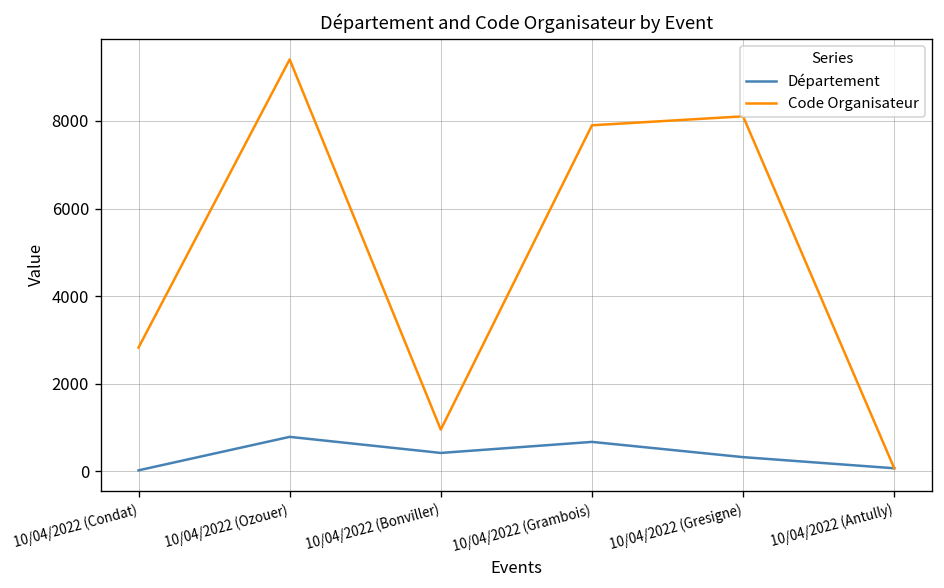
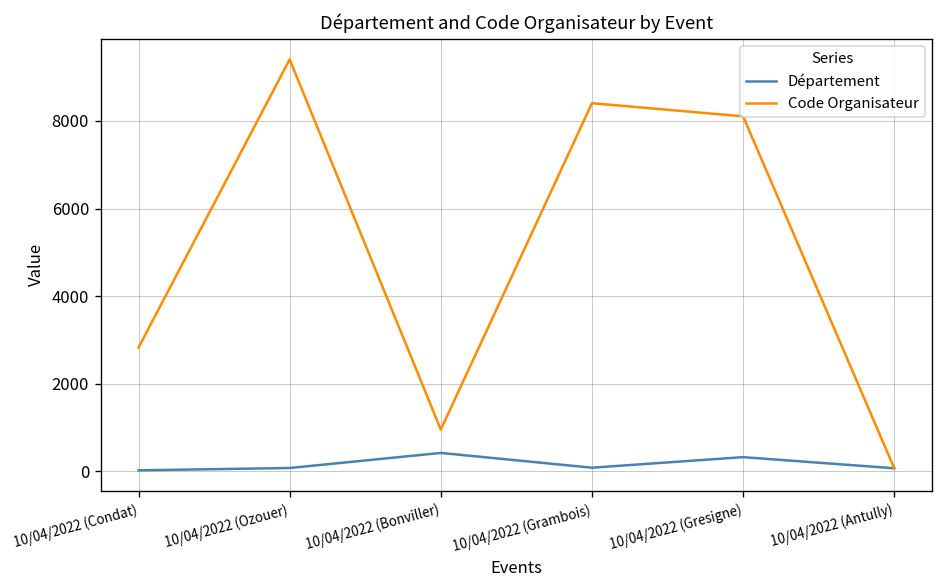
  {
    "Département": {
      "10/04/2022 (Condat)": 0,
-     "10/04/2022 (Ozouer)": 800,
+     "10/04/2022 (Ozouer)": 100,
      "10/04/2022 (Bonviller)": 400,
-     "10/04/2022 (Grambois)": 700,
+     "10/04/2022 (Grambois)": 100,
      "10/04/2022 (Gresigne)": 300
    },
    "Code Organisateur": {
      "10/04/2022 (Condat)": 2800,
      "10/04/2022 (Ozouer)": 9400,
      "10/04/2022 (Bonviller)": 1000,
-     "10/04/2022 (Grambois)": 7900
+     "10/04/2022 (Grambois)": 8400
    }
  }
